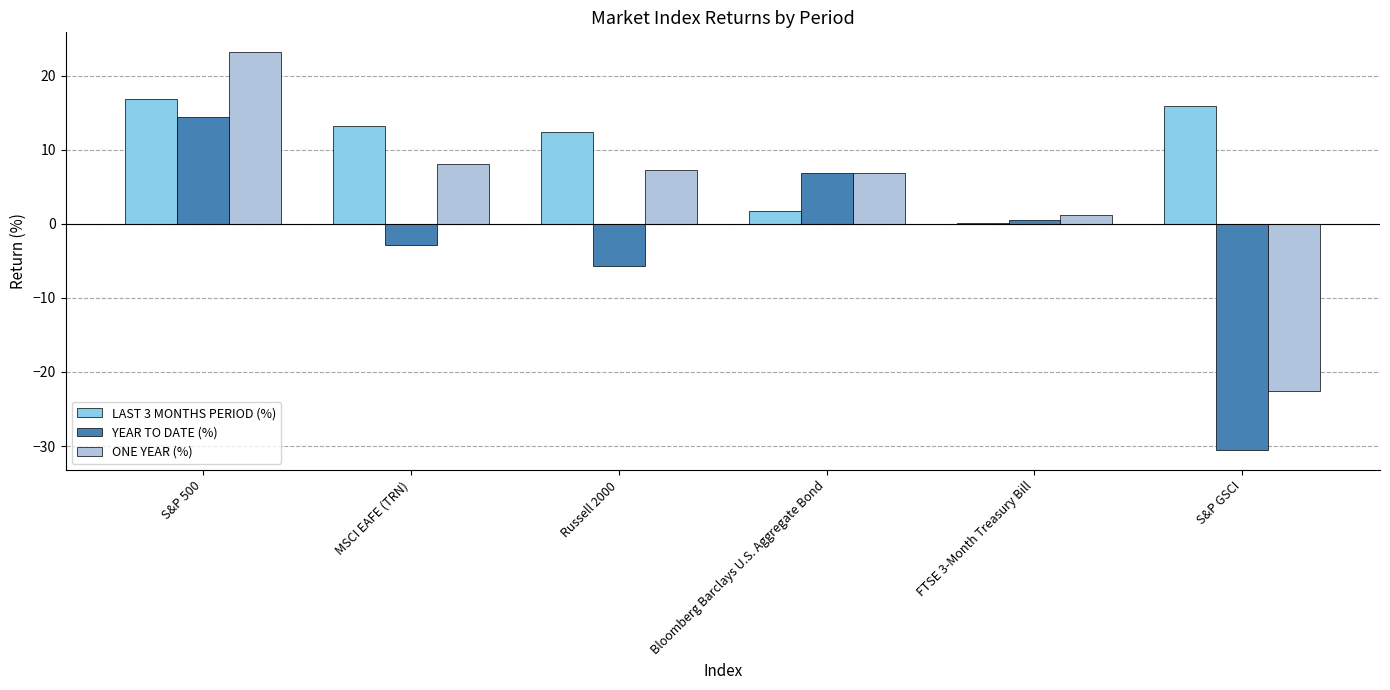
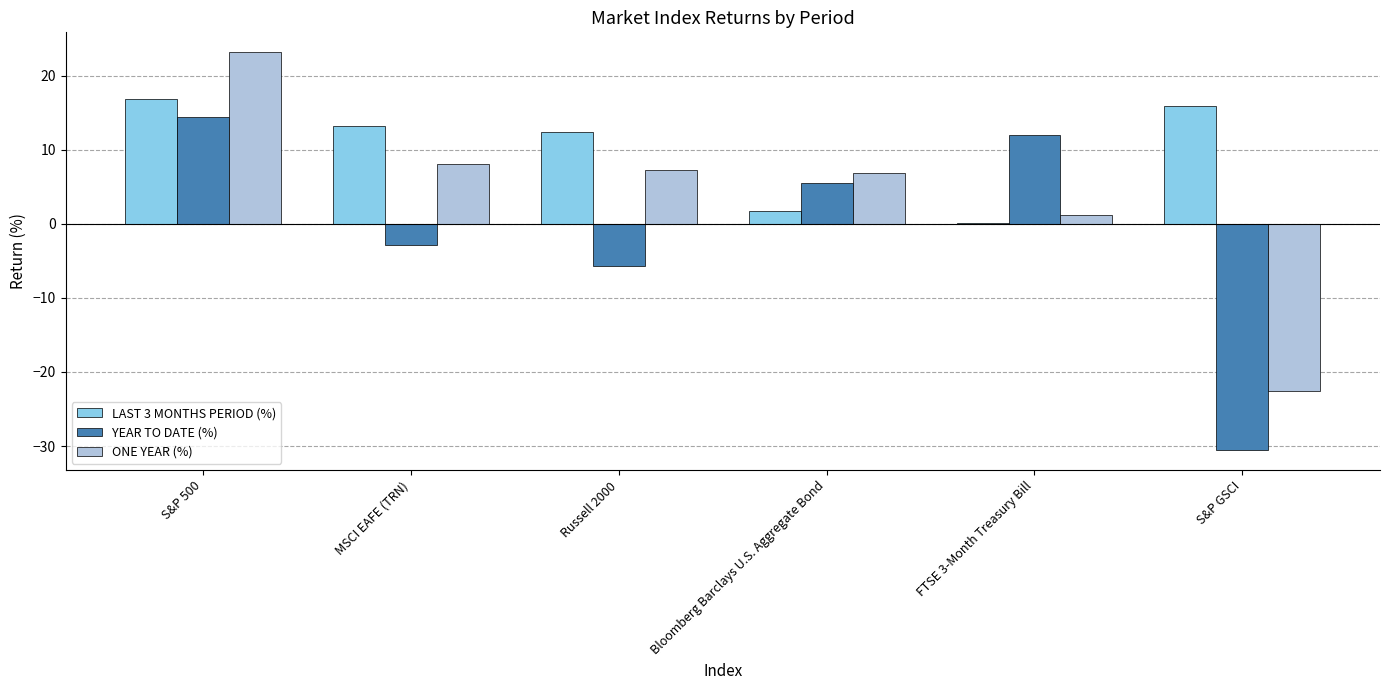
  {
    "YEAR TO DATE (%)": {
      "S&P 500": 14,
      "MSCI EAFE (TRN)": -3,
      "Russell 2000": -6,
-     "Bloomberg Barclays U.S. Aggregate Bond": 7,
-     "FTSE 3-Month Treasury Bill": 1,
+     "Bloomberg Barclays U.S. Aggregate Bond": 6,
+     "FTSE 3-Month Treasury Bill": 12,
      "S&P GSCI": -31
    }
  }
